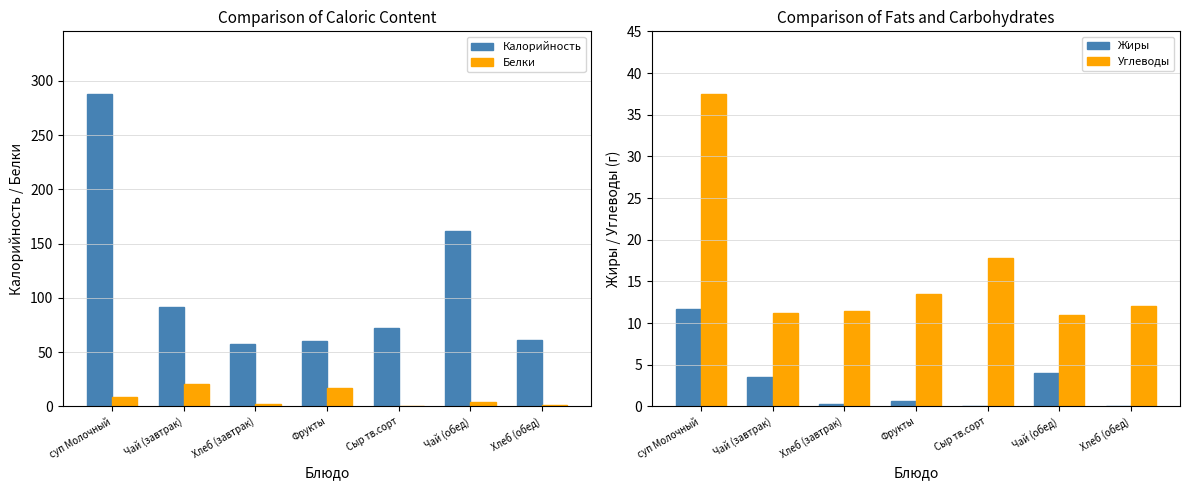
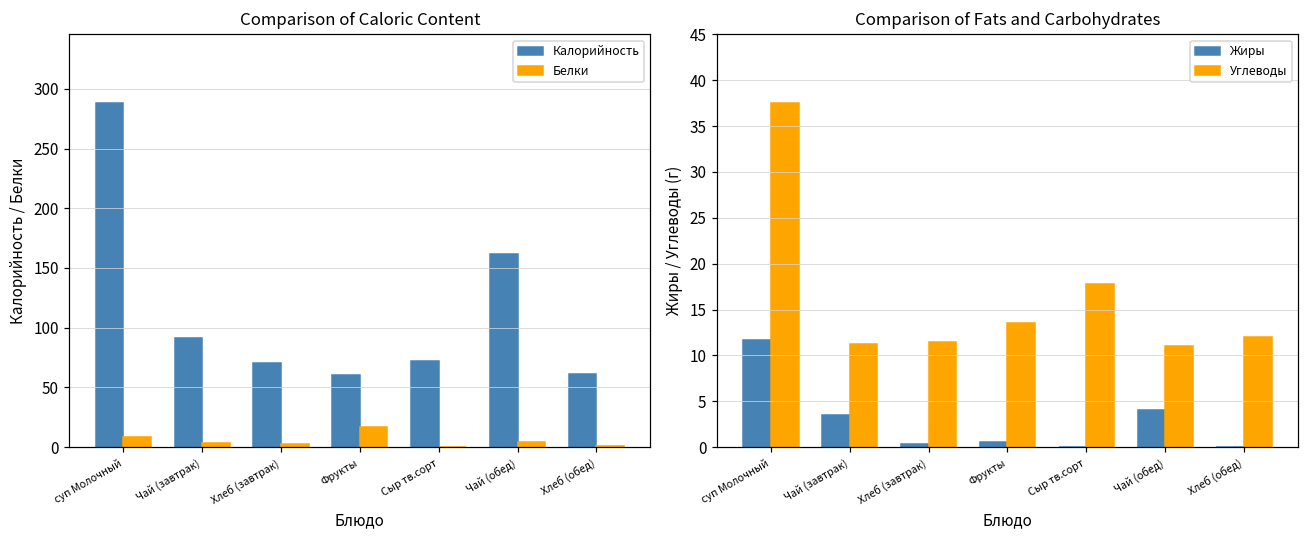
  {
    "Comparison of Caloric Content": {
      "Калорийность": {
        "суп Молочный": 288,
        "Чай (завтрак)": 91,
-       "Хлеб (завтрак)": 58,
+       "Хлеб (завтрак)": 70,
        "Фрукты": 61,
        "Сыр тв.сорт": 72,
        "Чай (обед)": 162,
        "Хлеб (обед)": 61
      },
      "Белки": {
        "суп Молочный": 8,
-       "Чай (завтрак)": 21,
+       "Чай (завтрак)": 4,
        "Фрукты": 17,
        "Чай (обед)": 4
      }
    },
    "Comparison of Fats and Carbohydrates": {
      "Жиры": {
        "суп Молочный": 12,
        "Чай (завтрак)": 4,
        "Хлеб (завтрак)": 0,
        "Фрукты": 1,
        "Сыр тв.сорт": 0,
        "Чай (обед)": 4,
        "Хлеб (обед)": 0
      },
      "Углеводы": {
        "суп Молочный": 38,
        "Чай (завтрак)": 11,
        "Хлеб (завтрак)": 12,
        "Фрукты": 14,
        "Сыр тв.сорт": 18,
        "Чай (обед)": 11,
        "Хлеб (обед)": 12
      }
    }
  }
